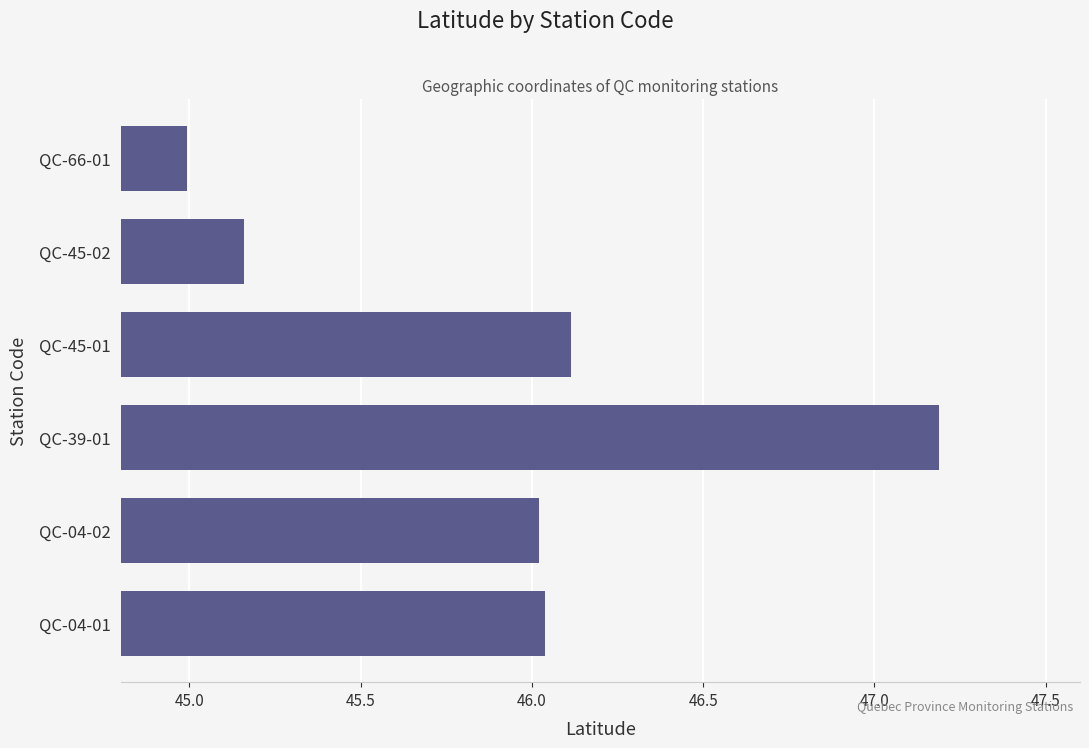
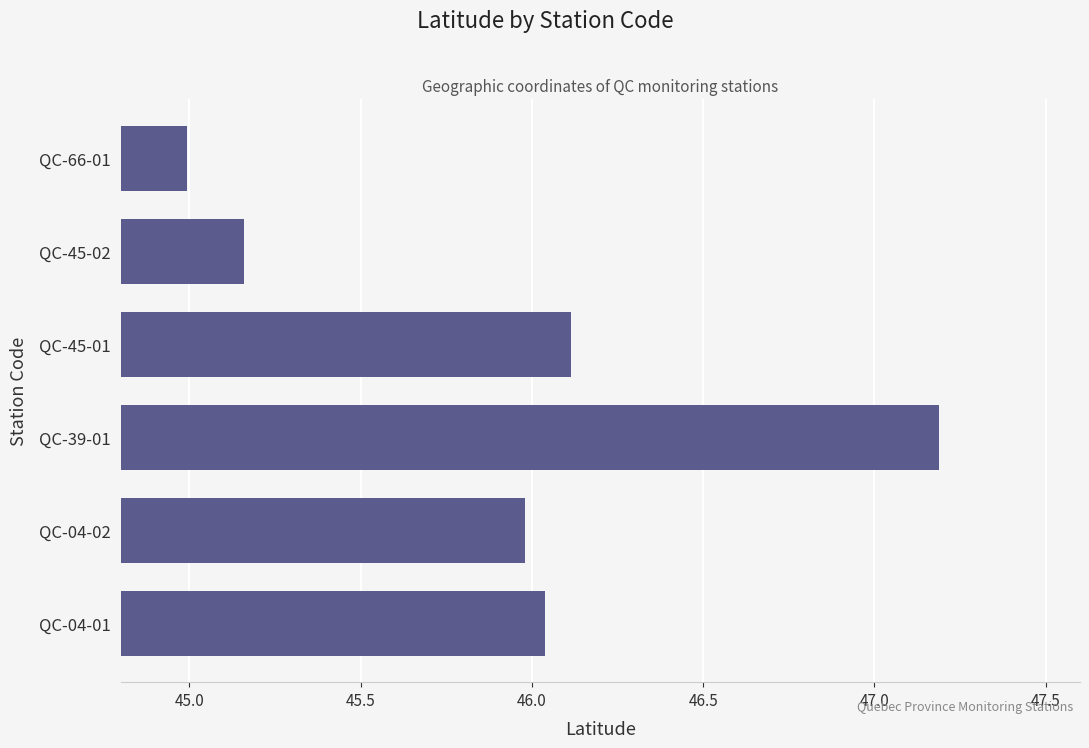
  {
    "QC-66-01": 44.99,
    "QC-45-02": 45.16,
    "QC-45-01": 46.11,
    "QC-39-01": 47.19,
-   "QC-04-02": 46.02,
+   "QC-04-02": 45.98,
    "QC-04-01": 46.04
  }
